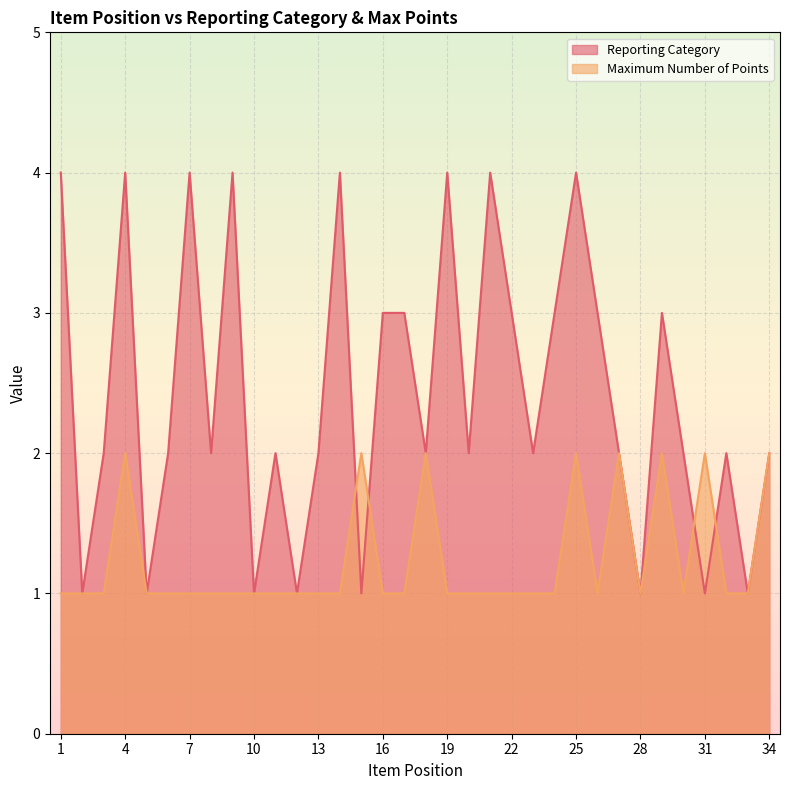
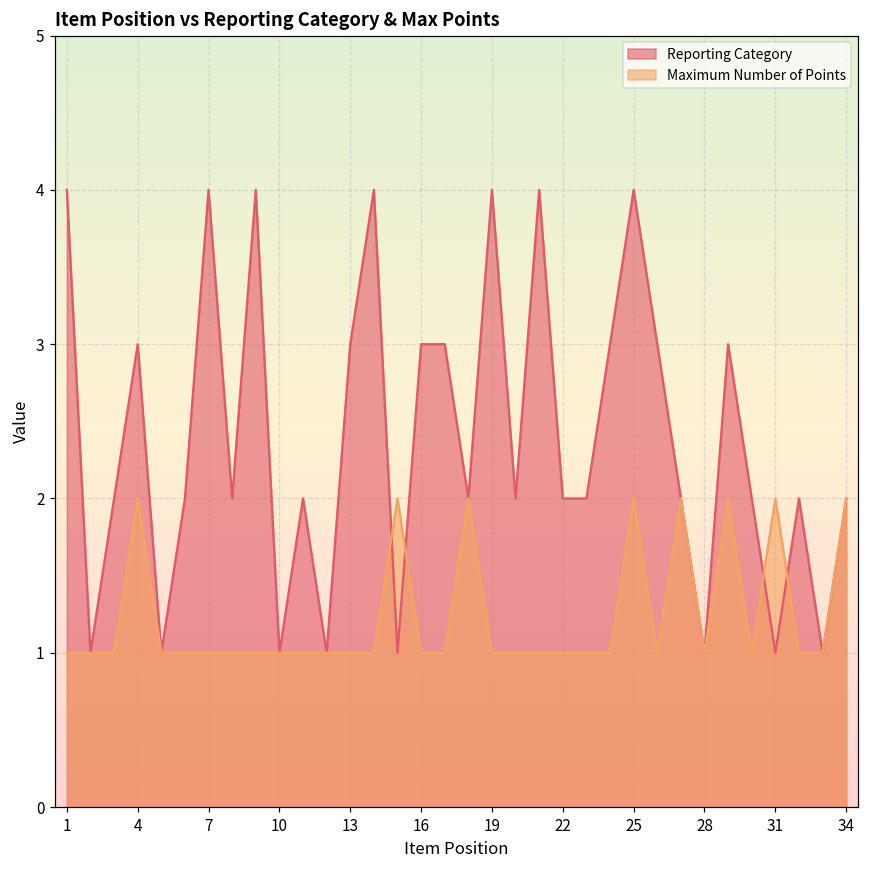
  {
    "Reporting Category": {
      "1": 4,
-     "4": 4,
+     "4": 3,
      "7": 4,
-     "13": 2,
+     "13": 3,
      "16": 3,
      "19": 4,
-     "22": 3,
+     "22": 2,
      "25": 4,
      "31": 1
    },
    "Maximum Number of Points": {
      "1": 1,
      "4": 2,
      "7": 1,
      "13": 1,
      "16": 1,
      "19": 1,
      "22": 1,
      "25": 2,
      "31": 2
    }
  }
